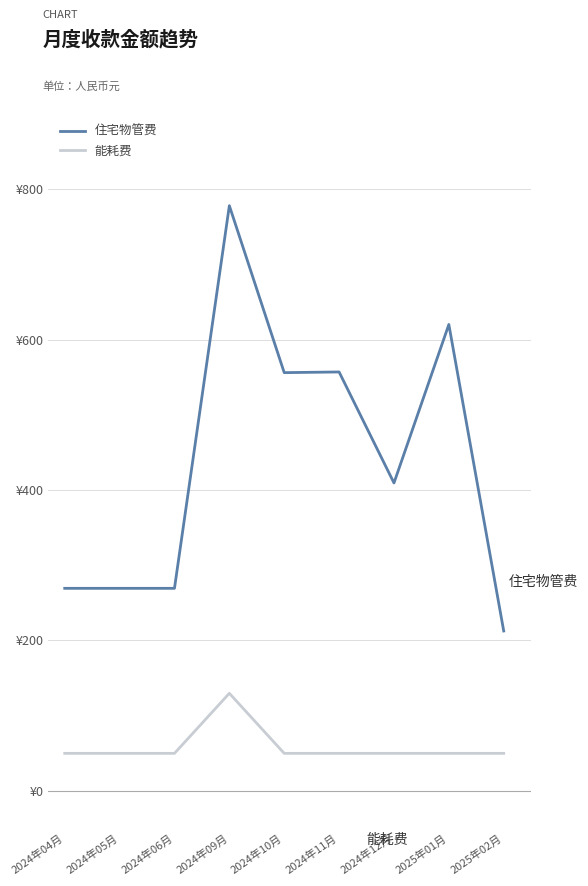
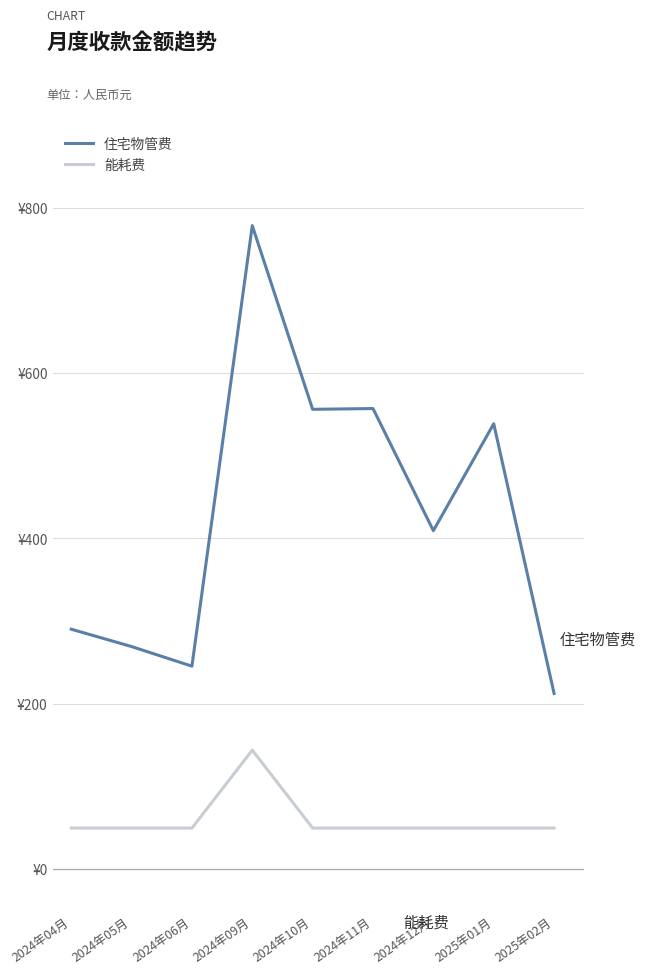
  {
    "住宅物管费": {
-     "2024年04月": "¥270",
+     "2024年04月": "¥290",
      "2024年05月": "¥270",
-     "2024年06月": "¥270",
+     "2024年06月": "¥250",
      "2024年09月": "¥780",
      "2024年10月": "¥560",
      "2024年11月": "¥560",
      "2024年12月": "¥410",
-     "2025年01月": "¥620",
+     "2025年01月": "¥540",
      "2025年02月": "¥210"
    },
    "能耗费": {
      "2024年04月": "¥50",
      "2024年05月": "¥50",
      "2024年06月": "¥50",
-     "2024年09月": "¥130",
+     "2024年09月": "¥140",
      "2024年10月": "¥50",
      "2024年11月": "¥50",
      "2024年12月": "¥50",
      "2025年01月": "¥50",
      "2025年02月": "¥50"
    }
  }
